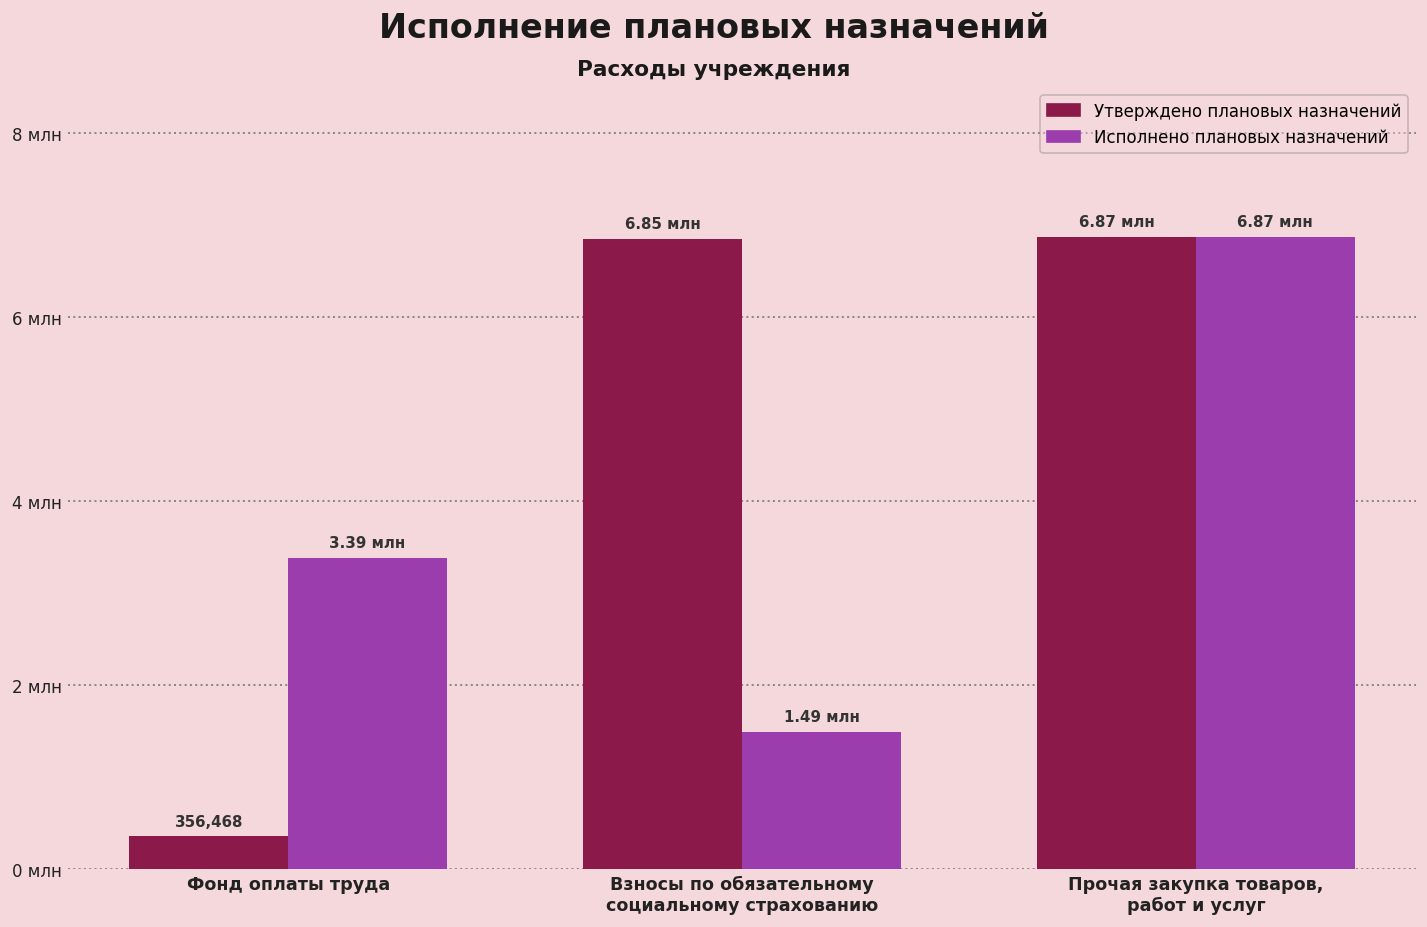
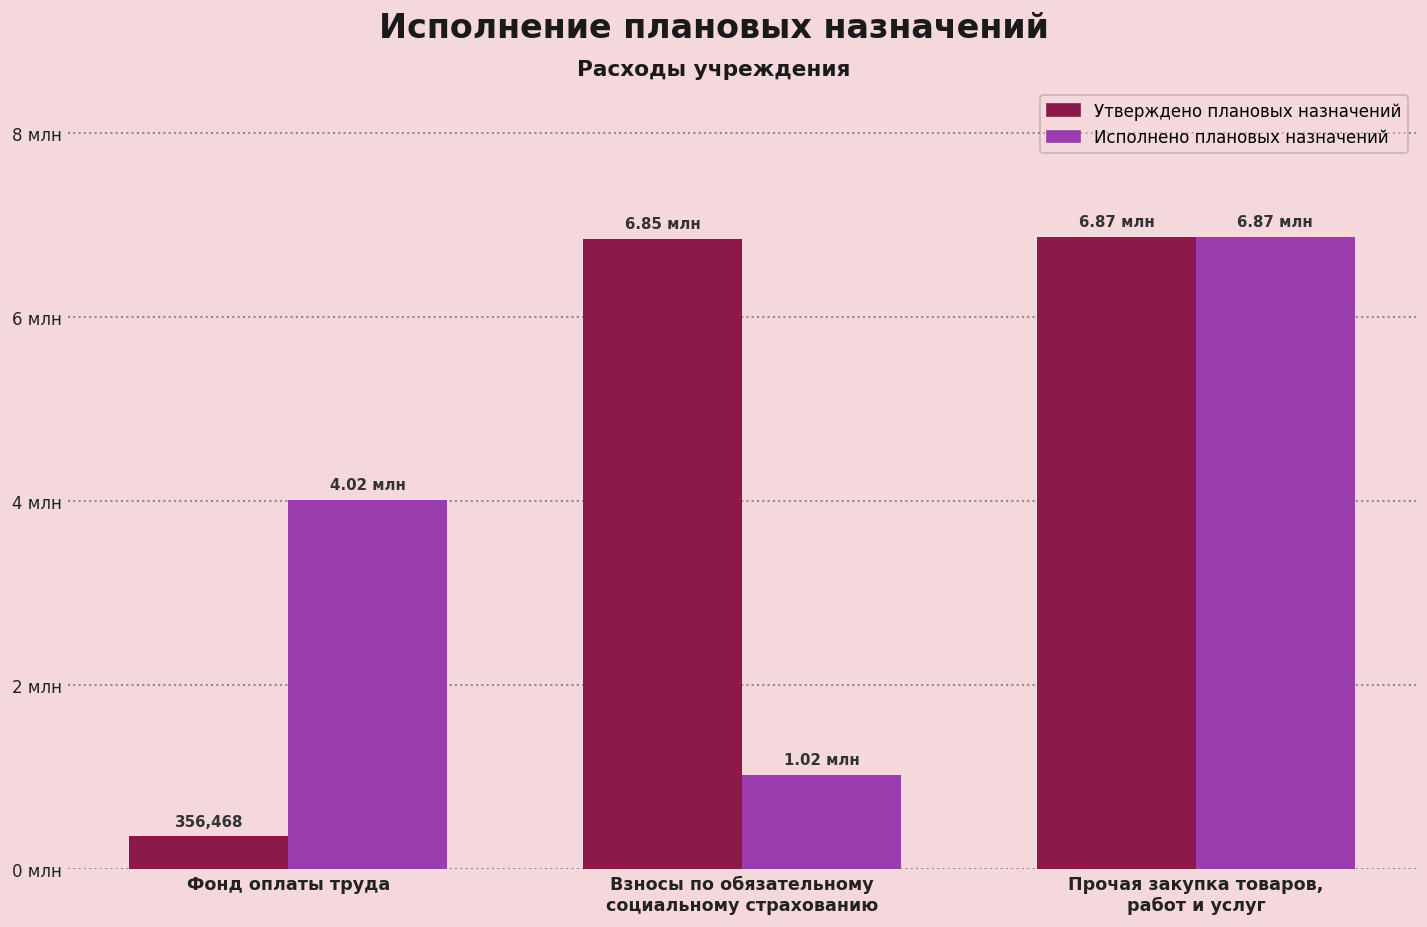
  {
    "Утверждено плановых назначений": {
      "Фонд оплаты труда": "356,468"
    },
    "Исполнено плановых назначений": {
-     "Фонд оплаты труда": "3.39",
-     "Взносы по обязательному социальному страхованию": "1.49"
+     "Фонд оплаты труда": "4.02",
+     "Взносы по обязательному социальному страхованию": "1.02"
    }
  }
